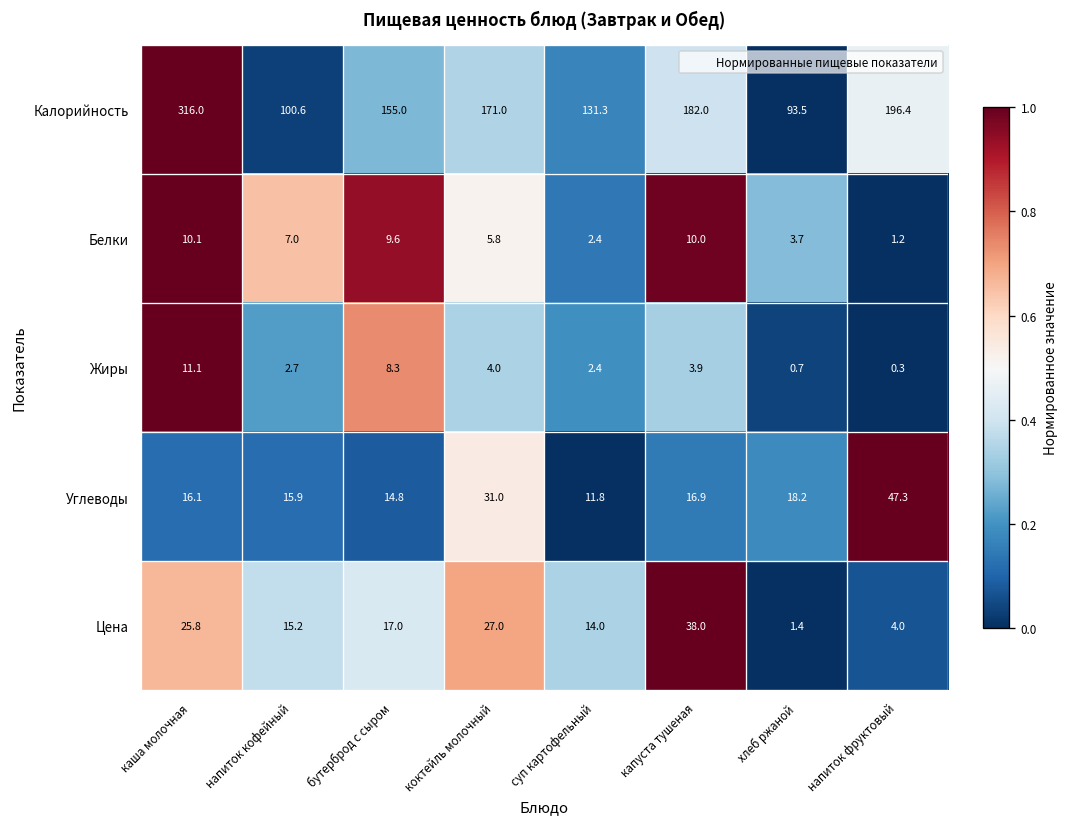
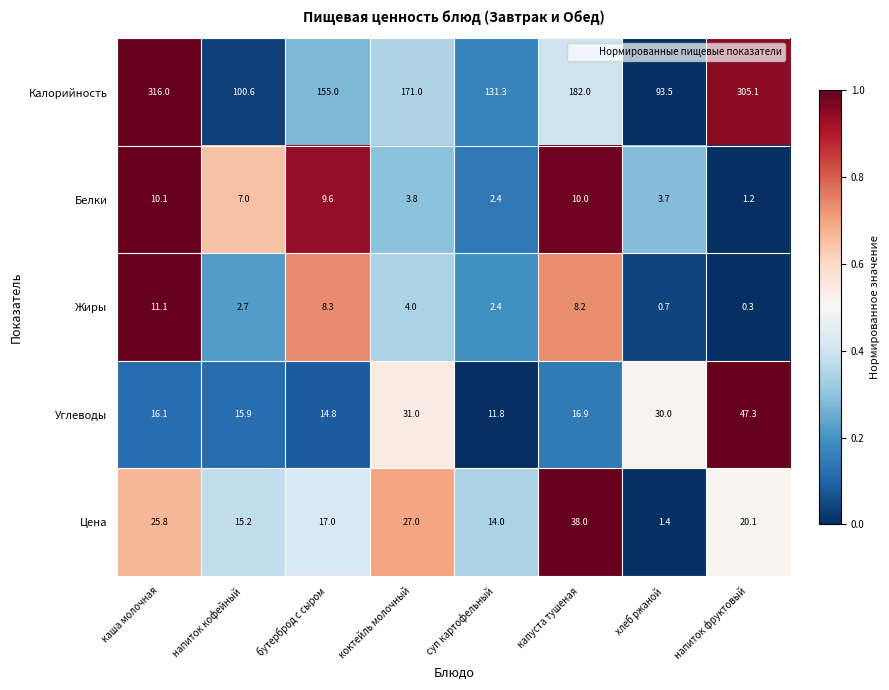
  {
    "Калорийность": {
      "каша молочная": 316.0,
      "напиток кофейный": 100.6,
      "бутерброд с сыром": 155.0,
      "коктейль молочный": 171.0,
      "суп картофельный": 131.3,
      "капуста тушеная": 182.0,
      "хлеб ржаной": 93.5,
-     "напиток фруктовый": 196.4
+     "напиток фруктовый": 305.1
    },
    "Белки": {
      "каша молочная": 10.1,
      "напиток кофейный": 7.0,
      "бутерброд с сыром": 9.6,
-     "коктейль молочный": 5.8,
+     "коктейль молочный": 3.8,
      "суп картофельный": 2.4,
      "капуста тушеная": 10.0,
      "хлеб ржаной": 3.7,
      "напиток фруктовый": 1.2
    },
    "Жиры": {
      "каша молочная": 11.1,
      "напиток кофейный": 2.7,
      "бутерброд с сыром": 8.3,
      "коктейль молочный": 4.0,
      "суп картофельный": 2.4,
-     "капуста тушеная": 3.9,
+     "капуста тушеная": 8.2,
      "хлеб ржаной": 0.7,
      "напиток фруктовый": 0.3
    },
    "Углеводы": {
      "каша молочная": 16.1,
      "напиток кофейный": 15.9,
      "бутерброд с сыром": 14.8,
      "коктейль молочный": 31.0,
      "суп картофельный": 11.8,
      "капуста тушеная": 16.9,
-     "хлеб ржаной": 18.2,
+     "хлеб ржаной": 30.0,
      "напиток фруктовый": 47.3
    },
    "Цена": {
      "каша молочная": 25.8,
      "напиток кофейный": 15.2,
      "бутерброд с сыром": 17.0,
      "коктейль молочный": 27.0,
      "суп картофельный": 14.0,
      "капуста тушеная": 38.0,
      "хлеб ржаной": 1.4,
-     "напиток фруктовый": 4.0
+     "напиток фруктовый": 20.1
    }
  }
